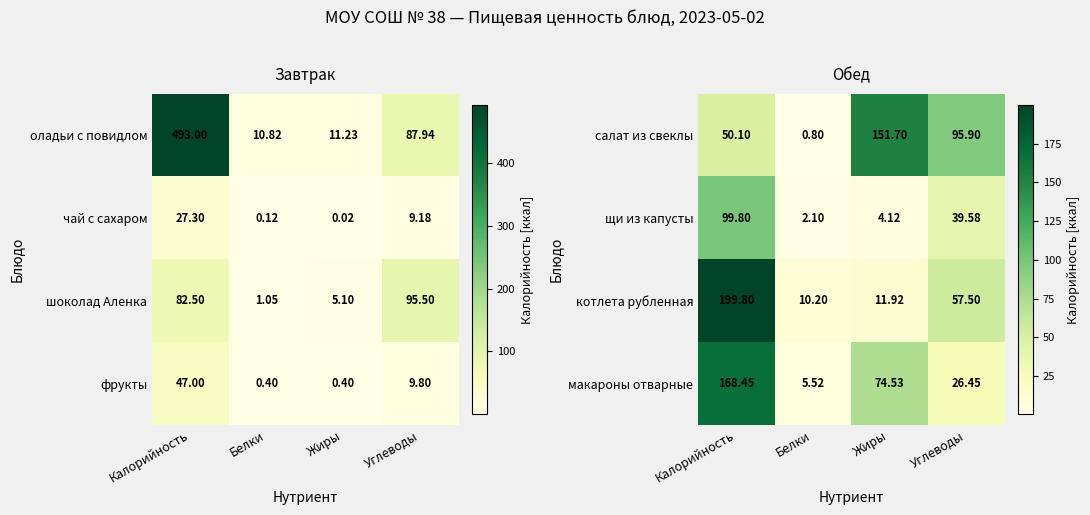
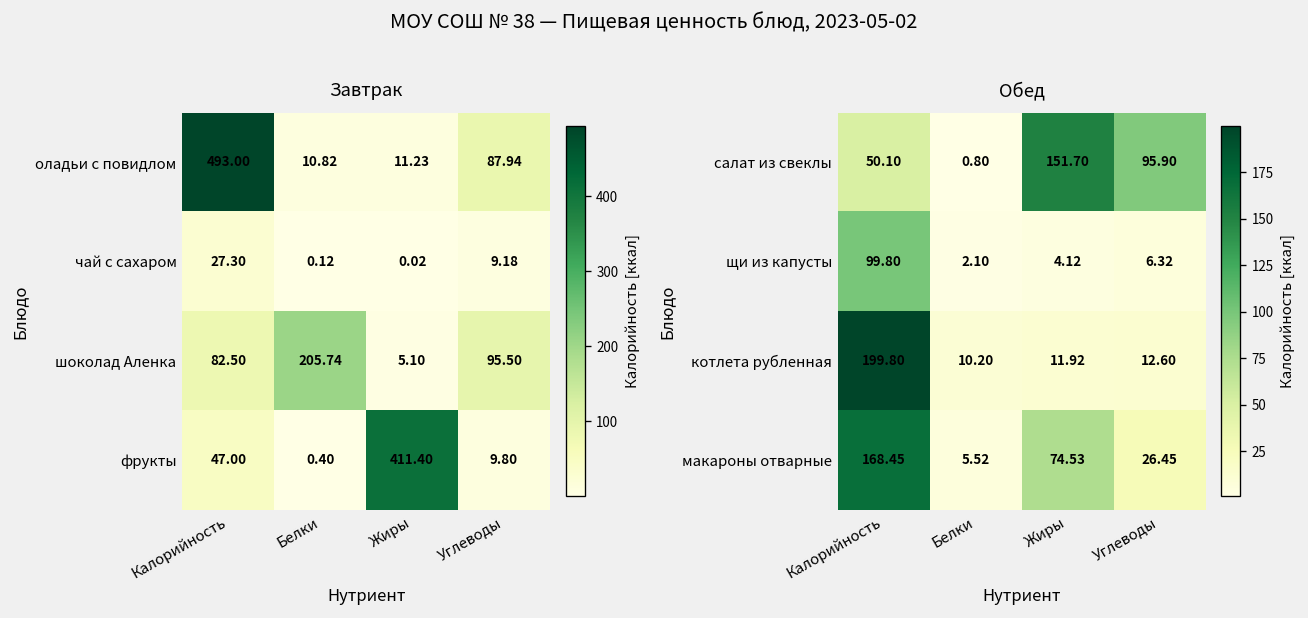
  {
    "Завтрак": {
      "оладьи с повидлом": {
        "Калорийность": 493.00,
        "Белки": 10.82,
        "Жиры": 11.23,
        "Углеводы": 87.94
      },
      "чай с сахаром": {
        "Калорийность": 27.30,
        "Белки": 0.12,
        "Жиры": 0.02,
        "Углеводы": 9.18
      },
      "шоколад Аленка": {
        "Калорийность": 82.50,
-       "Белки": 1.05,
+       "Белки": 205.74,
        "Жиры": 5.10,
        "Углеводы": 95.50
      },
      "фрукты": {
        "Калорийность": 47.00,
        "Белки": 0.40,
-       "Жиры": 0.40,
+       "Жиры": 411.40,
        "Углеводы": 9.80
      }
    },
    "Обед": {
      "салат из свеклы": {
        "Калорийность": 50.10,
        "Белки": 0.80,
        "Жиры": 151.70,
        "Углеводы": 95.90
      },
      "щи из капусты": {
        "Калорийность": 99.80,
        "Белки": 2.10,
        "Жиры": 4.12,
-       "Углеводы": 39.58
+       "Углеводы": 6.32
      },
      "котлета рубленная": {
        "Калорийность": 199.80,
        "Белки": 10.20,
        "Жиры": 11.92,
-       "Углеводы": 57.50
+       "Углеводы": 12.60
      },
      "макароны отварные": {
        "Калорийность": 168.45,
        "Белки": 5.52,
        "Жиры": 74.53,
        "Углеводы": 26.45
      }
    }
  }
